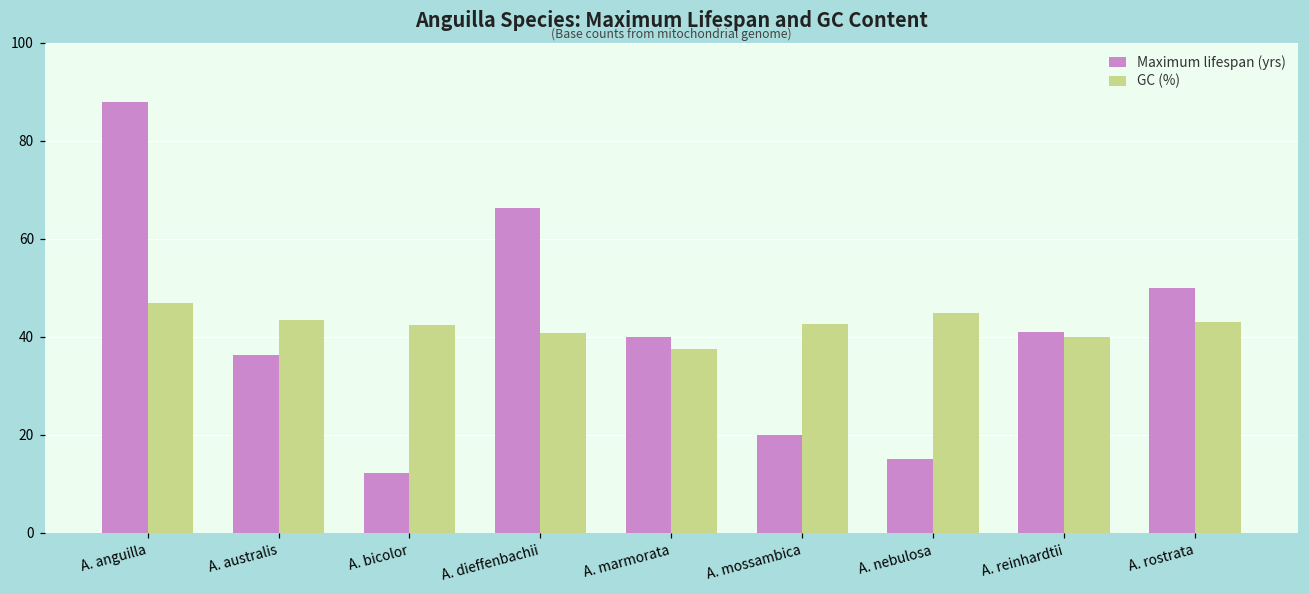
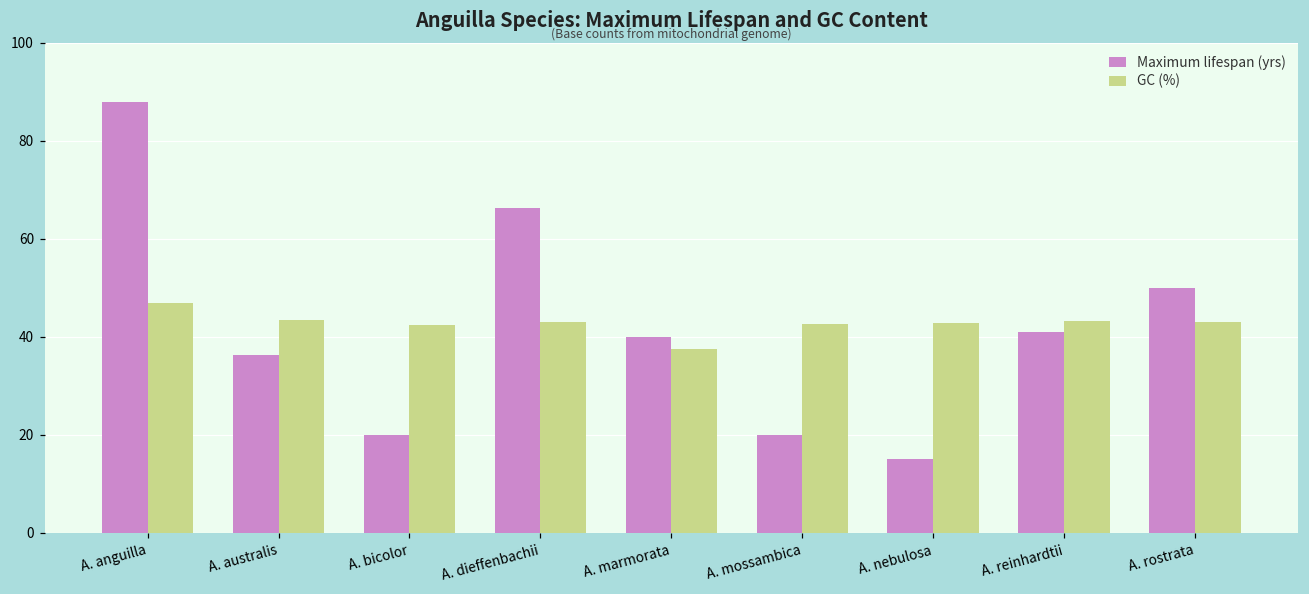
  {
    "Maximum lifespan (yrs)": {
      "A. anguilla": 88,
      "A. australis": 36,
-     "A. bicolor": 12,
+     "A. bicolor": 20,
      "A. dieffenbachii": 66,
      "A. marmorata": 40,
      "A. mossambica": 20,
      "A. nebulosa": 15,
      "A. reinhardtii": 41,
      "A. rostrata": 50
    },
    "GC (%)": {
      "A. anguilla": 47,
      "A. australis": 43,
      "A. bicolor": 42,
-     "A. dieffenbachii": 41,
+     "A. dieffenbachii": 43,
      "A. marmorata": 38,
      "A. mossambica": 43,
-     "A. nebulosa": 45,
-     "A. reinhardtii": 40,
+     "A. nebulosa": 43,
+     "A. reinhardtii": 43,
      "A. rostrata": 43
    }
  }
